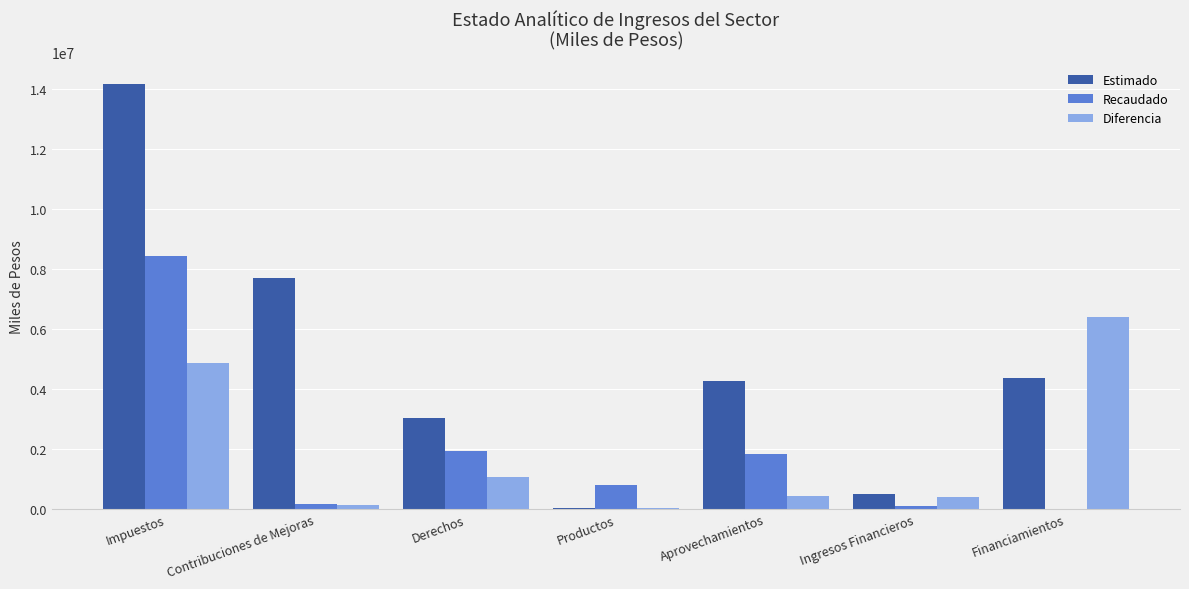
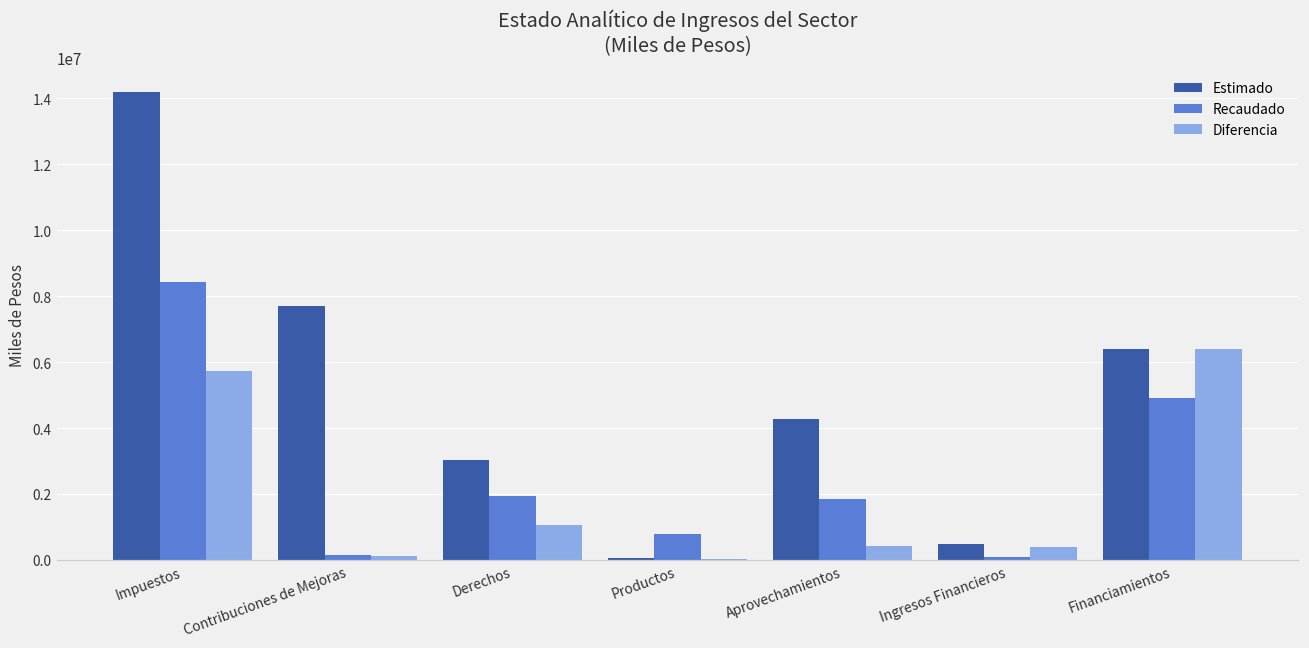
  {
    "Estimado": {
      "Impuestos": 14200000,
      "Contribuciones de Mejoras": 7700000,
      "Derechos": 3000000,
      "Aprovechamientos": 4300000,
      "Ingresos Financieros": 500000,
-     "Financiamientos": 4400000
+     "Financiamientos": 6400000
    },
    "Recaudado": {
      "Impuestos": 8400000,
      "Contribuciones de Mejoras": 100000,
      "Derechos": 1900000,
      "Productos": 800000,
      "Aprovechamientos": 1800000,
      "Ingresos Financieros": 100000,
-     "Financiamientos": 0
+     "Financiamientos": 4900000
    },
    "Diferencia": {
-     "Impuestos": 4900000,
+     "Impuestos": 5700000,
      "Contribuciones de Mejoras": 100000,
      "Derechos": 1100000,
      "Aprovechamientos": 400000,
      "Ingresos Financieros": 400000,
      "Financiamientos": 6400000
    }
  }
